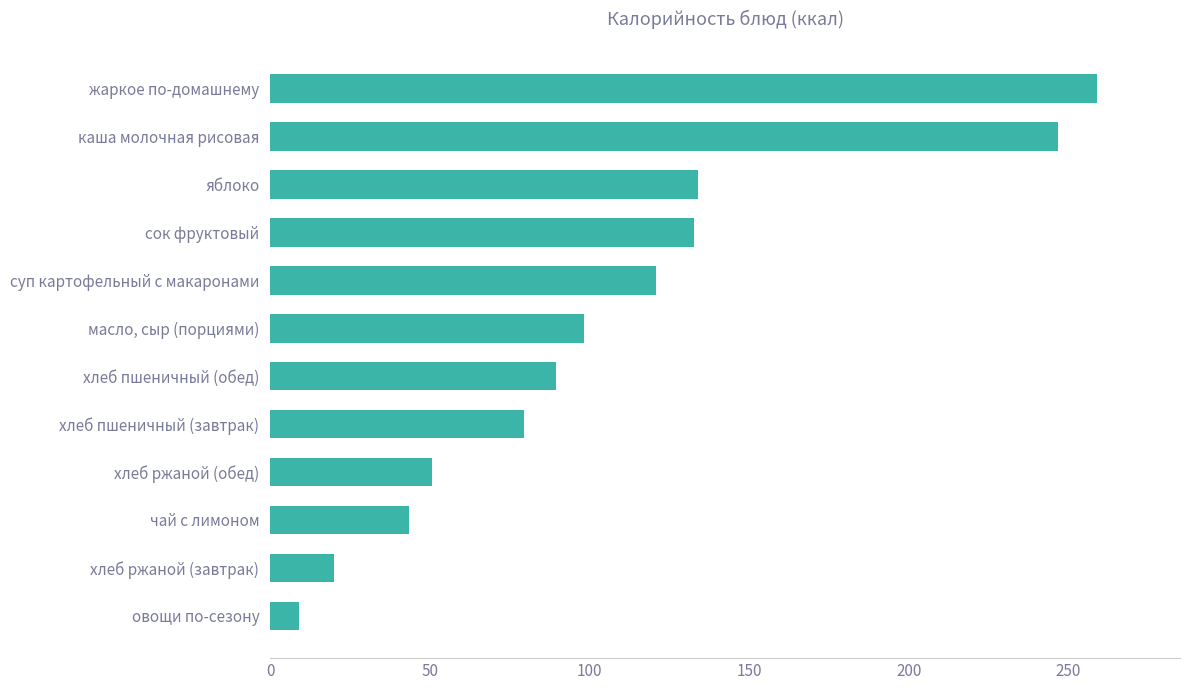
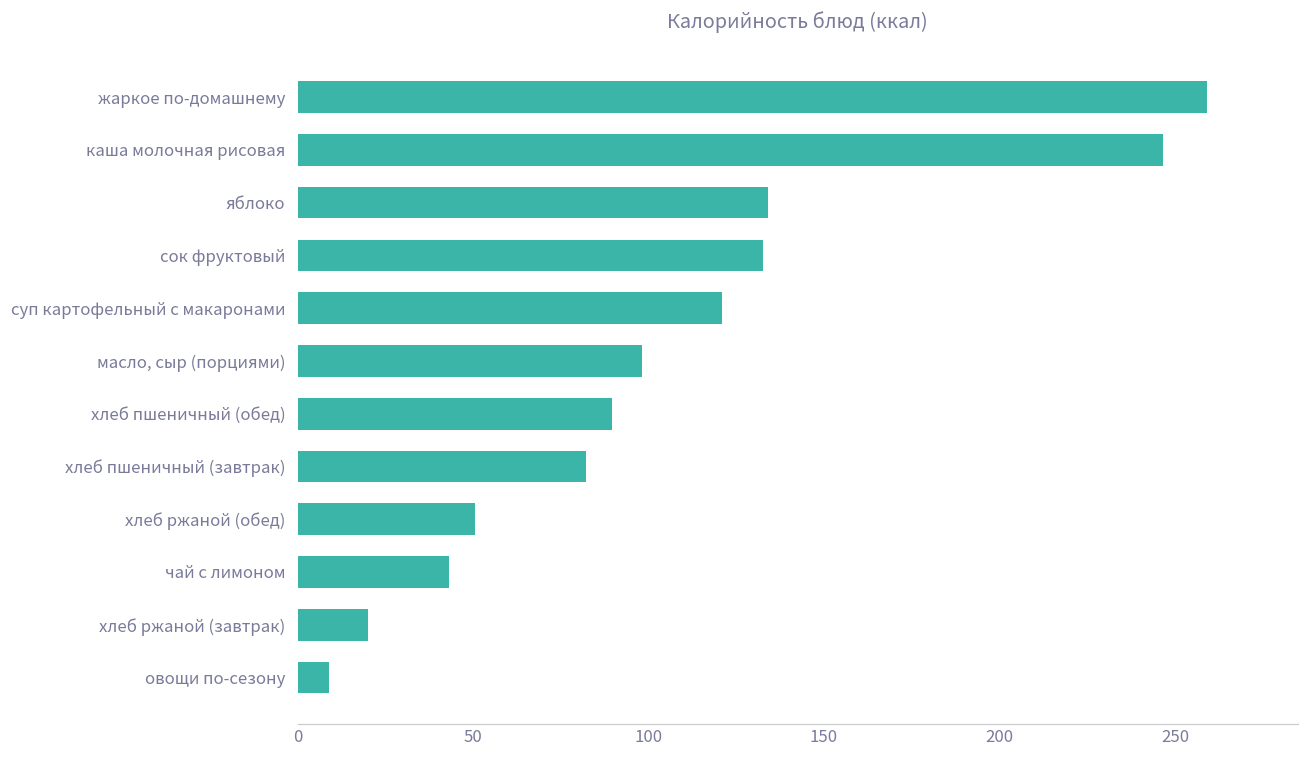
  {
    "жаркое по-домашнему": 259,
    "каша молочная рисовая": 247,
    "яблоко": 134,
    "сок фруктовый": 133,
    "суп картофельный с макаронами": 121,
    "масло, сыр (порциями)": 98,
    "хлеб пшеничный (обед)": 90,
-   "хлеб пшеничный (завтрак)": 80,
+   "хлеб пшеничный (завтрак)": 82,
    "хлеб ржаной (обед)": 51,
    "чай с лимоном": 43,
    "хлеб ржаной (завтрак)": 20,
    "овощи по-сезону": 9
  }
